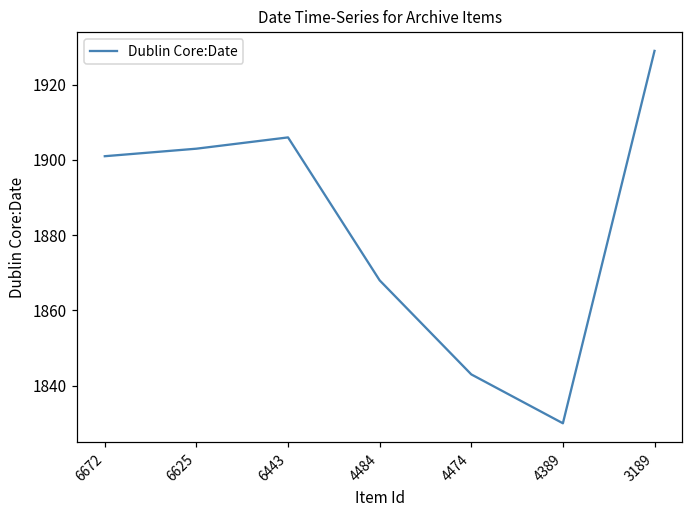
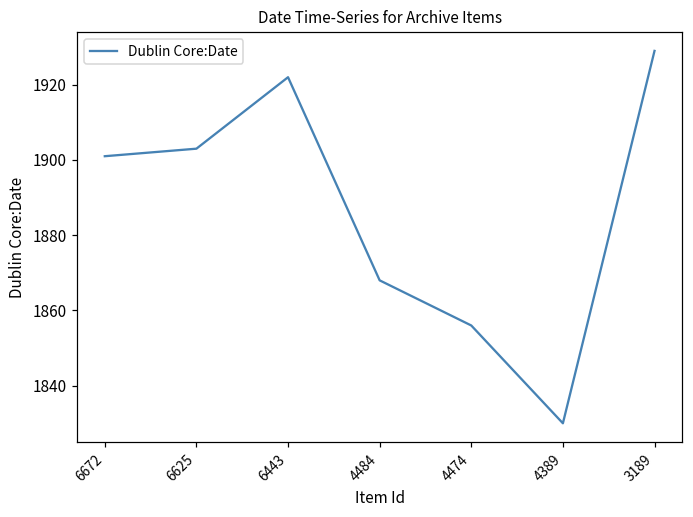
  {
    "6672": 1901,
    "6625": 1903,
-   "6443": 1906,
+   "6443": 1922,
    "4484": 1868,
-   "4474": 1843,
+   "4474": 1856,
    "4389": 1830,
    "3189": 1929
  }
